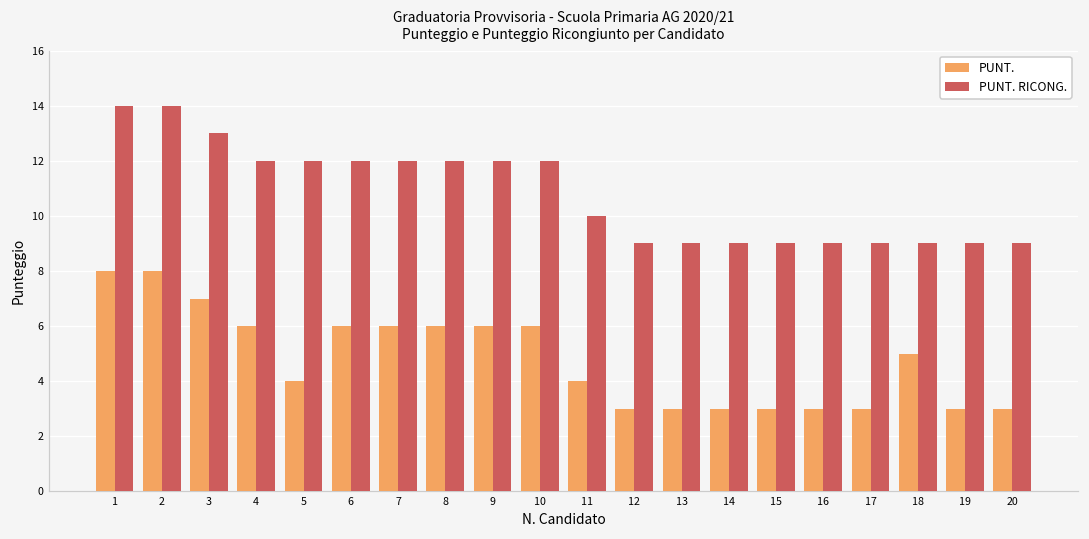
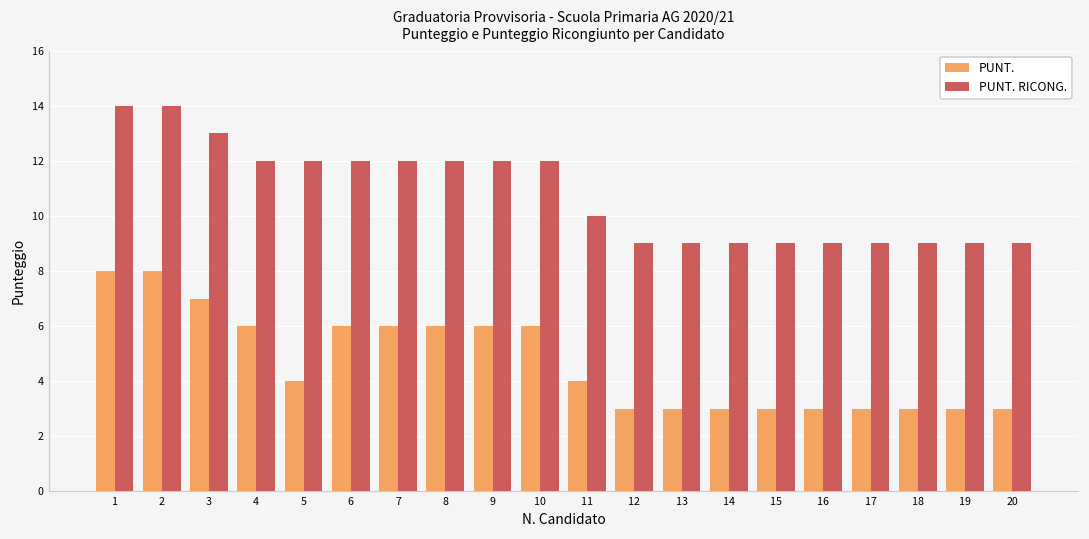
  {
    "PUNT.": {
      "1": 8,
      "2": 8,
      "3": 7,
      "4": 6,
      "5": 4,
      "6": 6,
      "7": 6,
      "8": 6,
      "9": 6,
      "10": 6,
      "11": 4,
      "12": 3,
      "13": 3,
      "14": 3,
      "15": 3,
      "16": 3,
      "17": 3,
-     "18": 5,
+     "18": 3,
      "19": 3,
      "20": 3
    },
    "PUNT. RICONG.": {
      "1": 14,
      "2": 14,
      "3": 13,
      "4": 12,
      "5": 12,
      "6": 12,
      "7": 12,
      "8": 12,
      "9": 12,
      "10": 12,
      "11": 10,
      "12": 9,
      "13": 9,
      "14": 9,
      "15": 9,
      "16": 9,
      "17": 9,
      "18": 9,
      "19": 9,
      "20": 9
    }
  }
